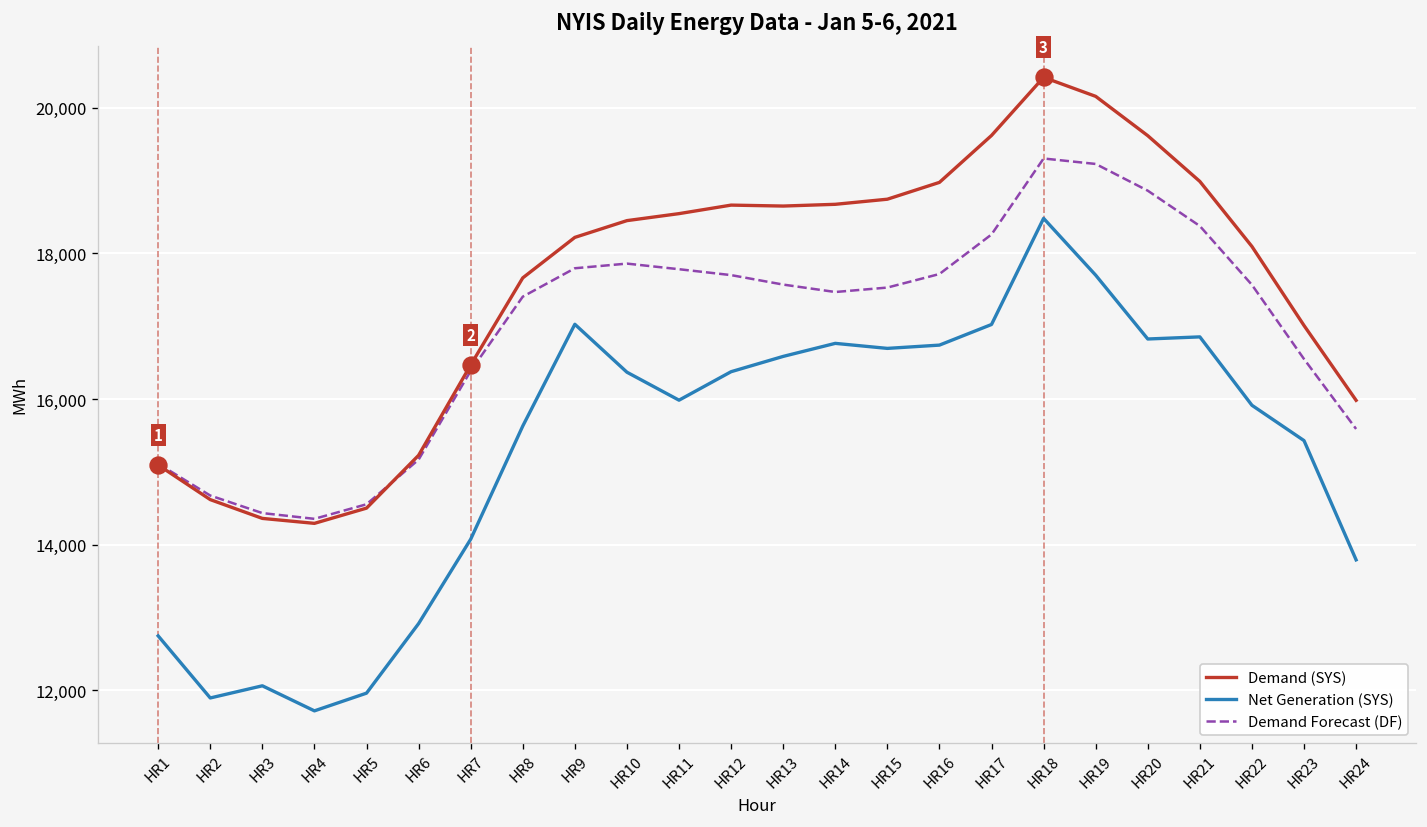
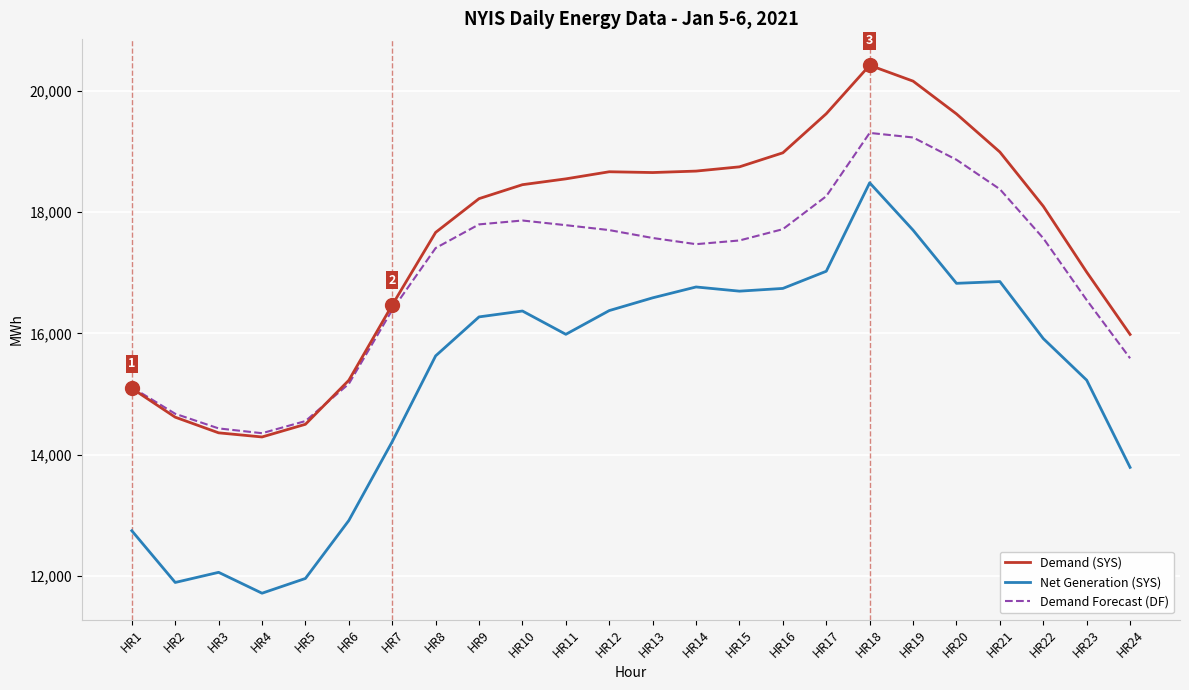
  {
    "Net Generation (SYS)": {
      "HR1": "12,700",
      "HR2": "11,900",
      "HR3": "12,100",
      "HR4": "11,700",
      "HR5": "12,000",
      "HR6": "12,900",
-     "HR7": "14,100",
+     "HR7": "14,200",
      "HR8": "15,600",
-     "HR9": "17,000",
+     "HR9": "16,300",
      "HR10": "16,400",
      "HR11": "16,000",
      "HR12": "16,400",
      "HR13": "16,600",
      "HR14": "16,800",
      "HR15": "16,700",
      "HR16": "16,700",
      "HR17": "17,000",
      "HR18": "18,500",
      "HR19": "17,700",
      "HR20": "16,800",
      "HR21": "16,900",
      "HR22": "15,900",
-     "HR23": "15,400",
+     "HR23": "15,200",
      "HR24": "13,800"
    },
    "Demand Forecast (DF)": {
      "HR2": "14,700",
      "HR3": "14,400",
      "HR4": "14,400",
      "HR5": "14,600",
      "HR6": "15,200",
      "HR7": "16,400",
      "HR8": "17,400",
      "HR9": "17,800",
      "HR10": "17,900",
      "HR11": "17,800",
      "HR12": "17,700",
      "HR13": "17,600",
      "HR14": "17,500",
      "HR15": "17,500",
      "HR16": "17,700",
      "HR17": "18,300",
      "HR18": "19,300",
      "HR19": "19,200",
      "HR20": "18,900",
      "HR21": "18,400",
      "HR22": "17,600",
      "HR23": "16,500",
      "HR24": "15,600"
    }
  }
